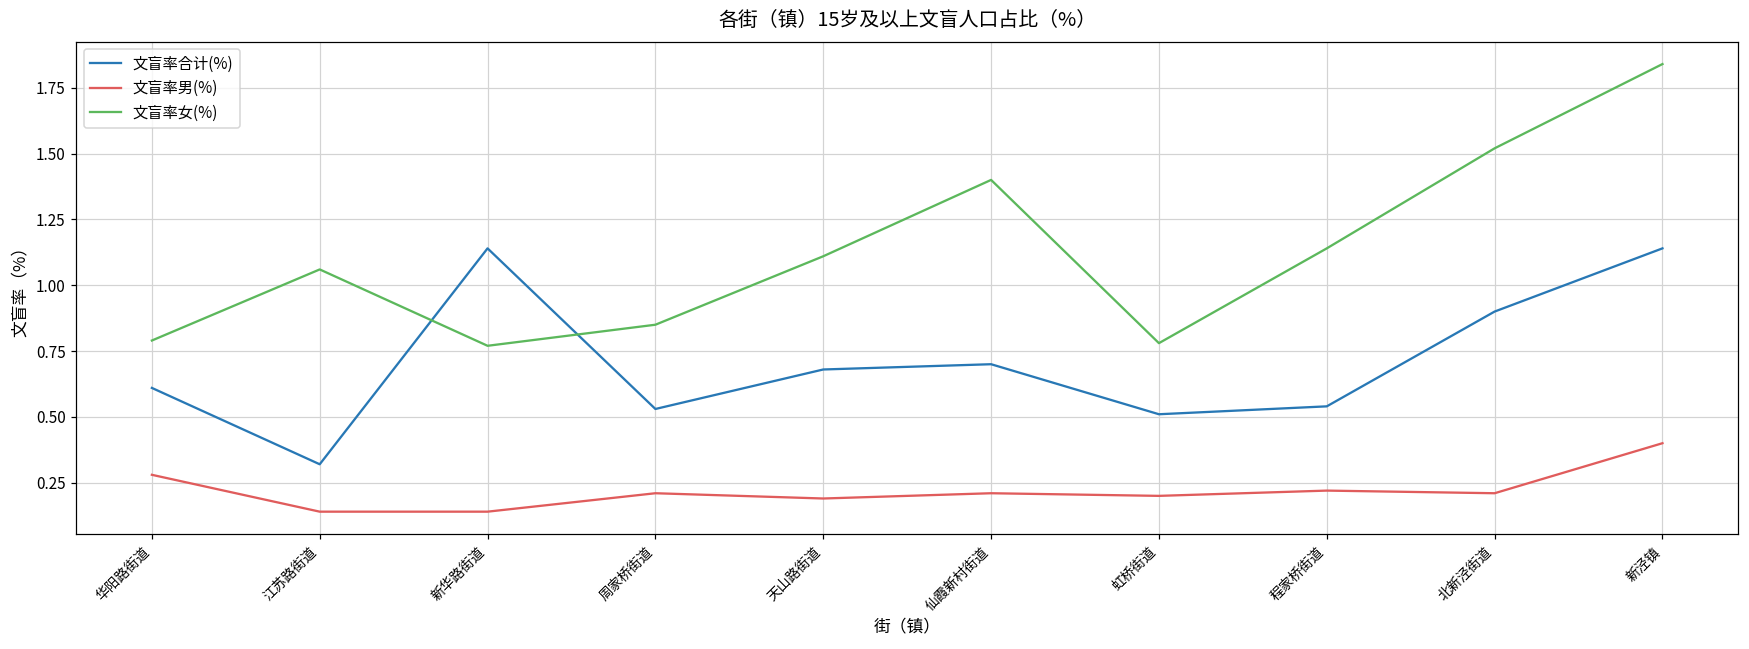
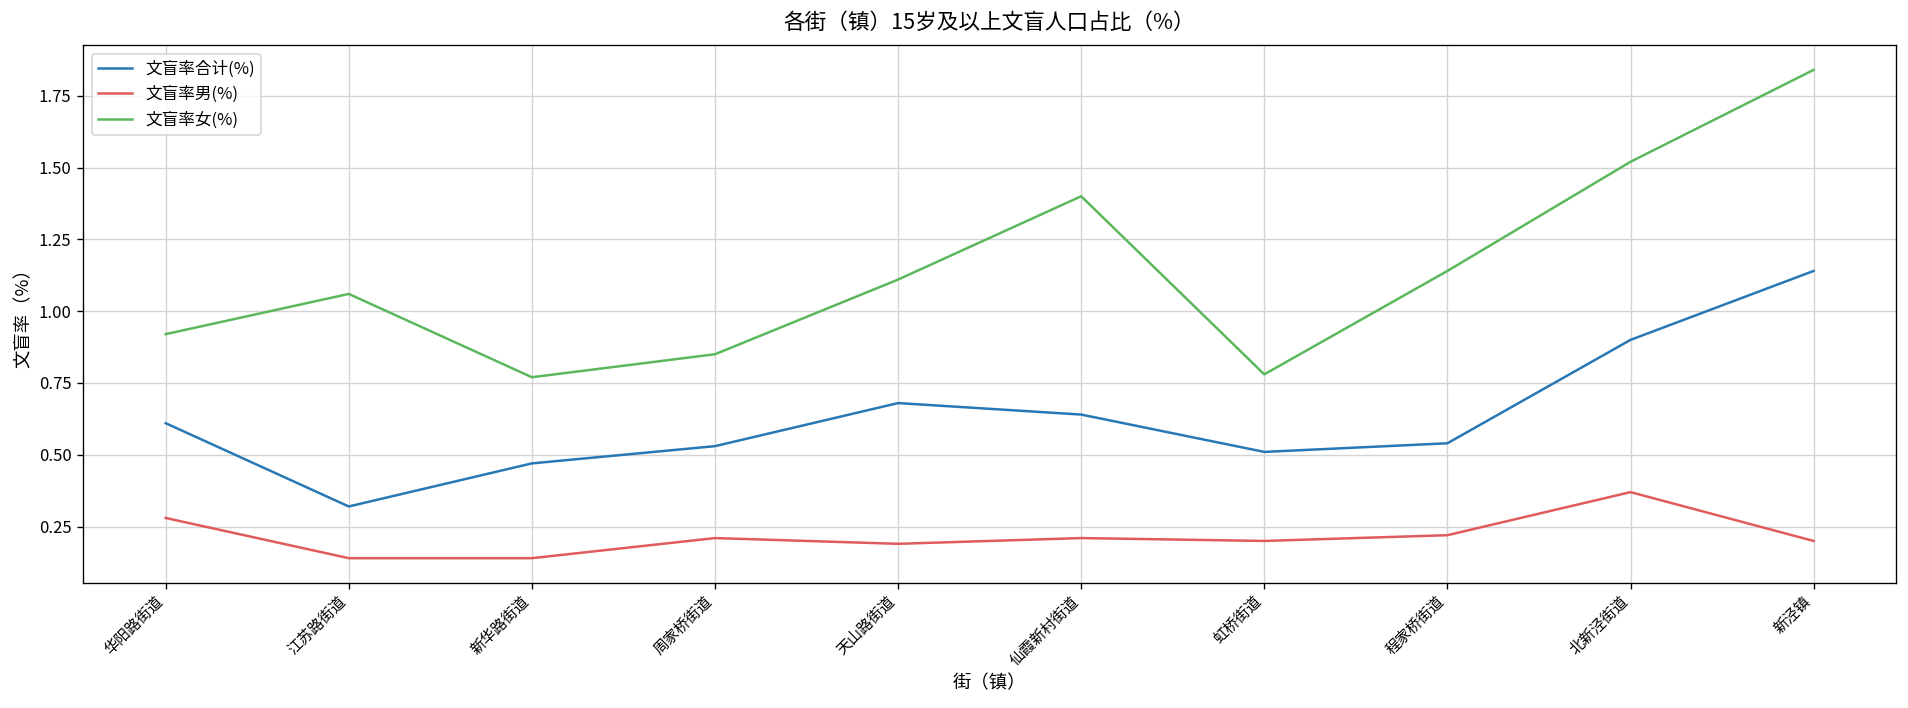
  {
    "文盲率合计(%)": {
      "华阳路街道": 0.61,
      "江苏路街道": 0.32,
-     "新华路街道": 1.14,
+     "新华路街道": 0.47,
      "周家桥街道": 0.53,
      "天山路街道": 0.68,
-     "仙霞新村街道": 0.70,
+     "仙霞新村街道": 0.64,
      "虹桥街道": 0.51,
      "程家桥街道": 0.54,
      "北新泾街道": 0.90,
      "新泾镇": 1.14
    },
    "文盲率男(%)": {
      "华阳路街道": 0.28,
      "江苏路街道": 0.14,
      "新华路街道": 0.14,
      "周家桥街道": 0.21,
      "天山路街道": 0.19,
      "仙霞新村街道": 0.21,
      "虹桥街道": 0.20,
      "程家桥街道": 0.22,
-     "北新泾街道": 0.21,
-     "新泾镇": 0.4
+     "北新泾街道": 0.37,
+     "新泾镇": 0.2
    },
    "文盲率女(%)": {
-     "华阳路街道": 0.79,
+     "华阳路街道": 0.92,
      "江苏路街道": 1.06,
      "新华路街道": 0.77,
      "周家桥街道": 0.85,
      "天山路街道": 1.11,
      "仙霞新村街道": 1.40,
      "虹桥街道": 0.78,
      "程家桥街道": 1.14,
      "北新泾街道": 1.52,
      "新泾镇": 1.84
    }
  }
